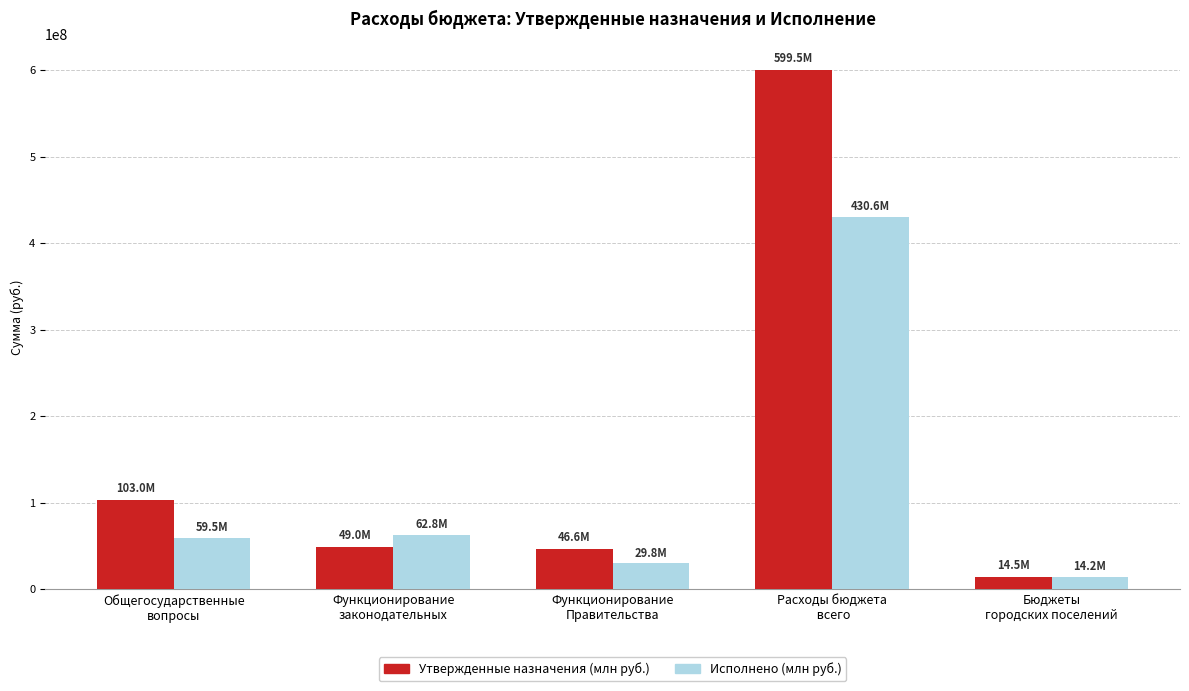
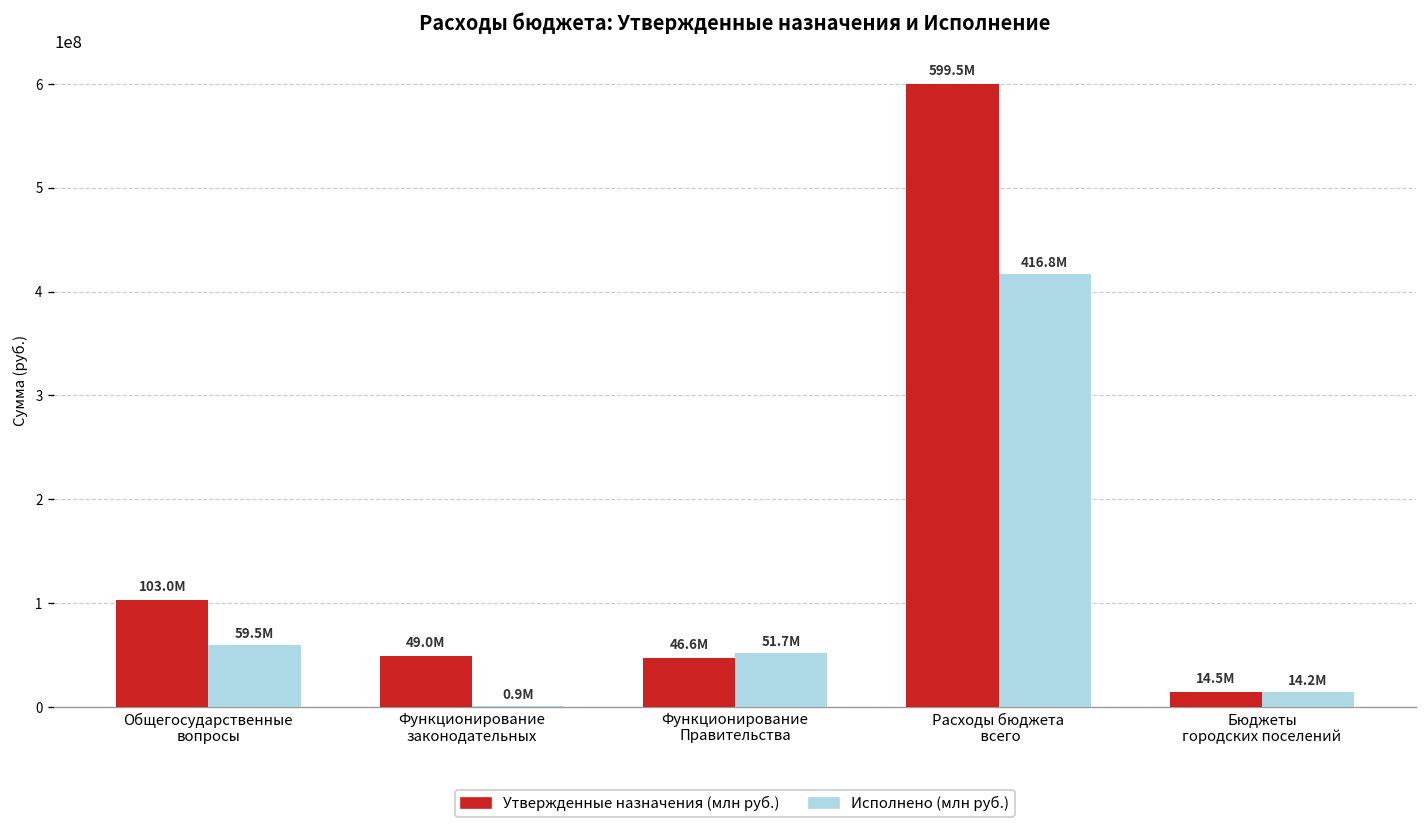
  {
    "Утвержденные назначения (млн руб.)": {
      "Общегосударственные вопросы": "103.0M",
      "Функционирование законодательных": "49.0M",
      "Функционирование Правительства": "46.6M",
      "Расходы бюджета всего": "599.5M",
      "Бюджеты городских поселений": "14.5M"
    },
    "Исполнено (млн руб.)": {
      "Общегосударственные вопросы": "59.5M",
-     "Функционирование законодательных": "62.8M",
-     "Функционирование Правительства": "29.8M",
-     "Расходы бюджета всего": "430.6M",
+     "Функционирование законодательных": "0.9M",
+     "Функционирование Правительства": "51.7M",
+     "Расходы бюджета всего": "416.8M",
      "Бюджеты городских поселений": "14.2M"
    }
  }
